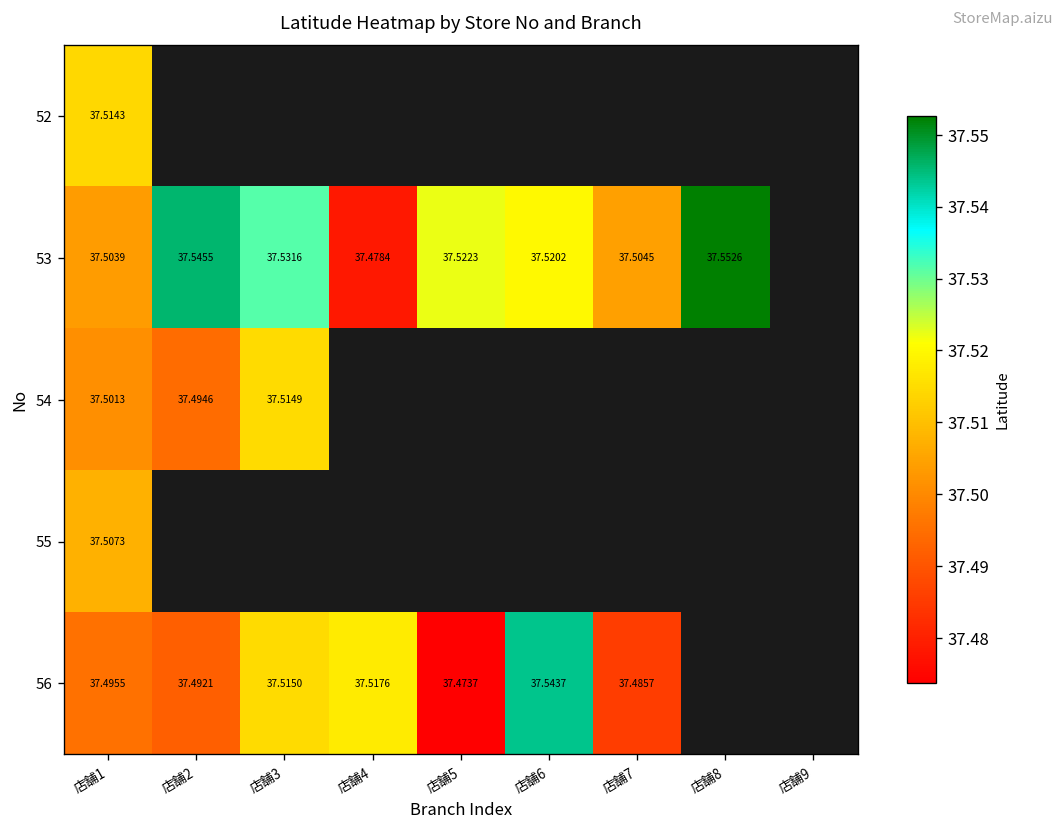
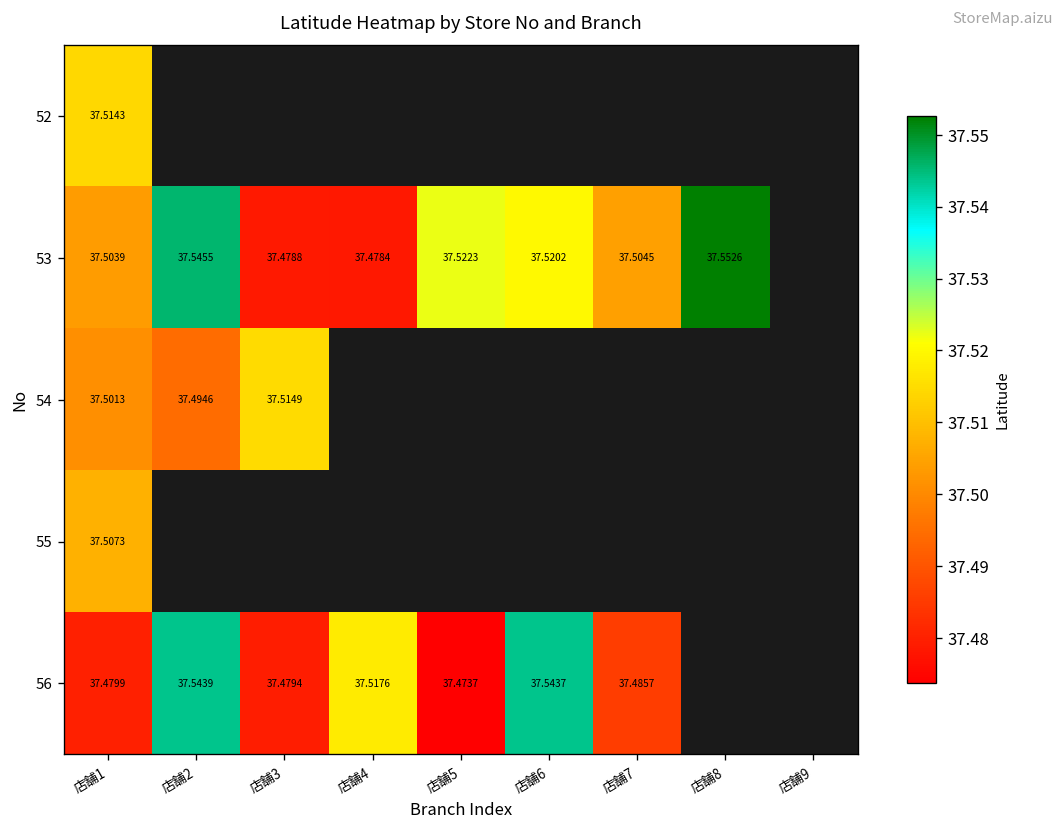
  {
    "52": {
      "店舗1": 37.5143
    },
    "53": {
      "店舗1": 37.5039,
      "店舗2": 37.5455,
-     "店舗3": 37.5316,
+     "店舗3": 37.4788,
      "店舗4": 37.4784,
      "店舗5": 37.5223,
      "店舗6": 37.5202,
      "店舗7": 37.5045,
      "店舗8": 37.5526
    },
    "54": {
      "店舗1": 37.5013,
      "店舗2": 37.4946,
      "店舗3": 37.5149
    },
    "55": {
      "店舗1": 37.5073
    },
    "56": {
-     "店舗1": 37.4955,
-     "店舗2": 37.4921,
-     "店舗3": 37.5150,
+     "店舗1": 37.4799,
+     "店舗2": 37.5439,
+     "店舗3": 37.4794,
      "店舗4": 37.5176,
      "店舗5": 37.4737,
      "店舗6": 37.5437,
      "店舗7": 37.4857
    }
  }
